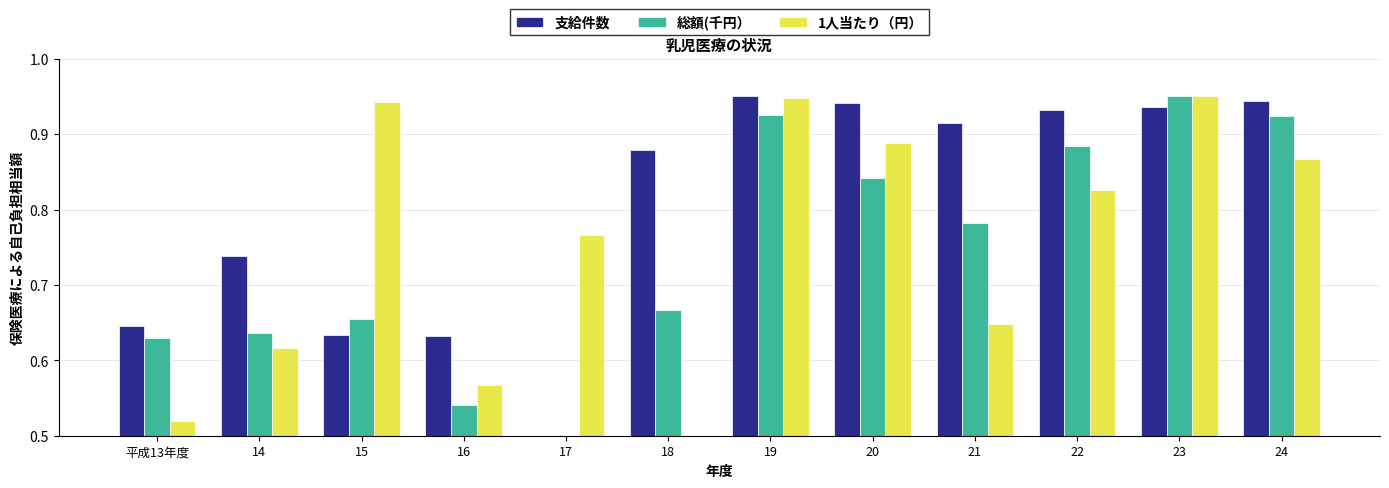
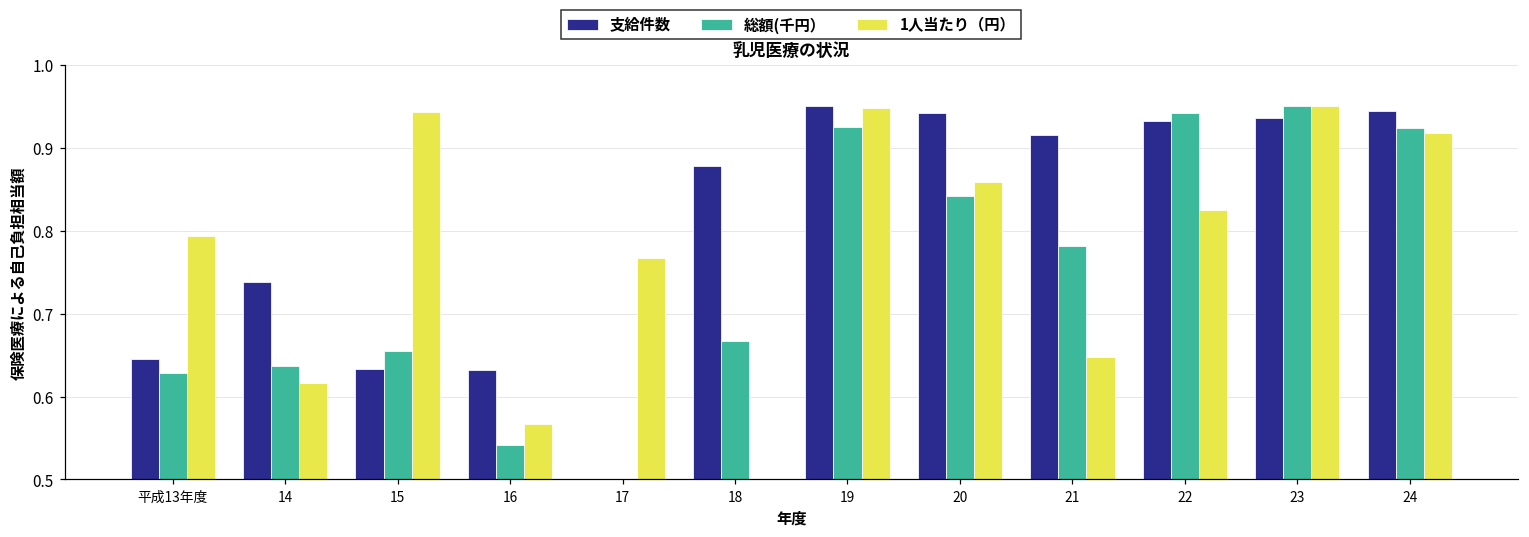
  {
    "支給件数": {
      "平成13年度": 0.65,
      "14": 0.74,
      "15": 0.63,
      "16": 0.63,
      "17": 0.50,
      "18": 0.88,
      "19": 0.95,
      "20": 0.94,
      "21": 0.92,
      "22": 0.93,
      "23": 0.94,
      "24": 0.94
    },
    "総額(千円）": {
      "平成13年度": 0.63,
      "14": 0.64,
      "15": 0.66,
      "16": 0.54,
      "17": 0.50,
      "18": 0.67,
      "19": 0.93,
      "20": 0.84,
      "21": 0.78,
-     "22": 0.88,
+     "22": 0.94,
      "23": 0.95,
      "24": 0.92
    },
    "1人当たり（円）": {
-     "平成13年度": 0.52,
+     "平成13年度": 0.79,
      "14": 0.62,
      "15": 0.94,
      "16": 0.57,
      "17": 0.77,
      "18": 0.50,
      "19": 0.95,
-     "20": 0.89,
+     "20": 0.86,
      "21": 0.65,
      "22": 0.83,
      "23": 0.95,
-     "24": 0.87
+     "24": 0.92
    }
  }
